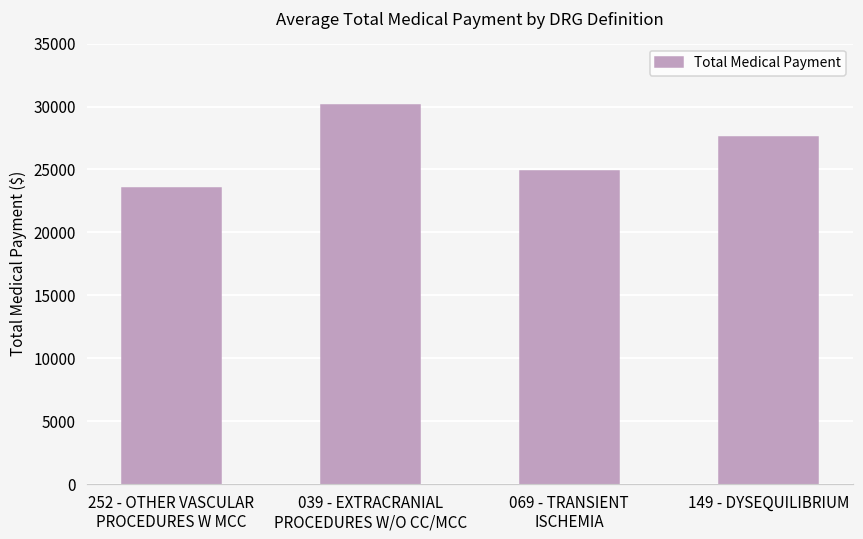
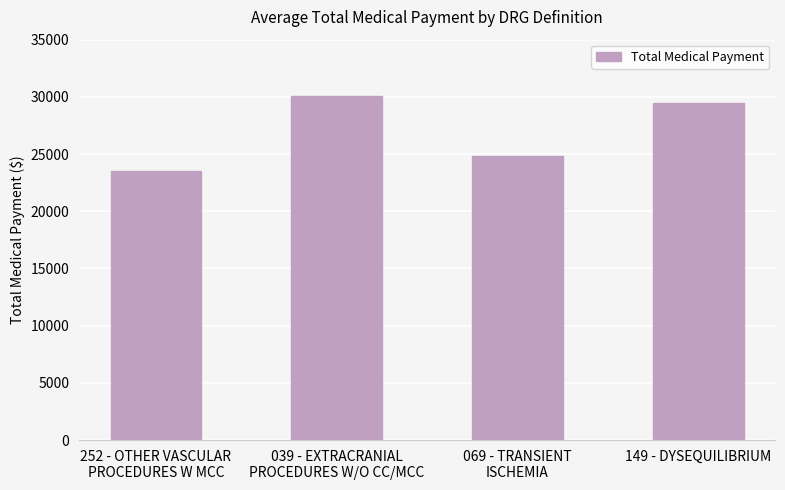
  {
    "252 - OTHER VASCULAR PROCEDURES W MCC": 23500,
    "039 - EXTRACRANIAL PROCEDURES W/O CC/MCC": 30100,
    "069 - TRANSIENT ISCHEMIA": 24800,
-   "149 - DYSEQUILIBRIUM": 27600
+   "149 - DYSEQUILIBRIUM": 29400
  }
